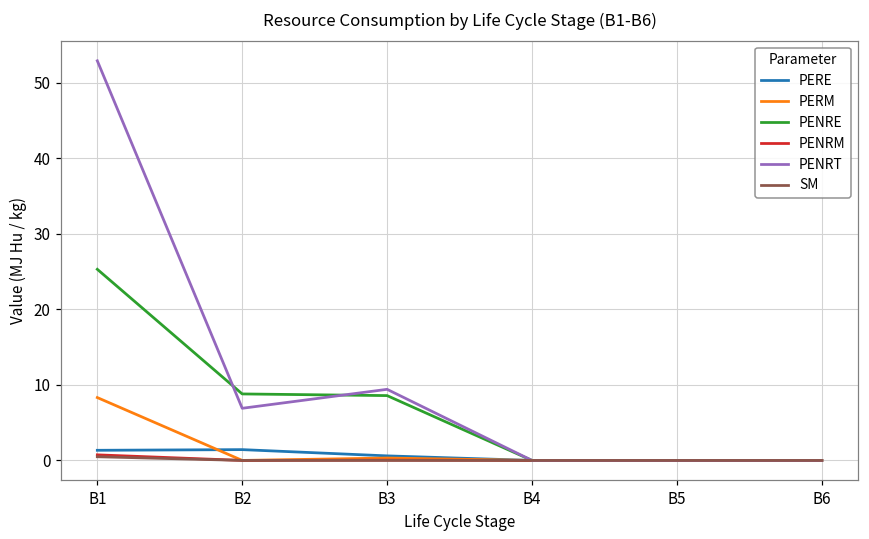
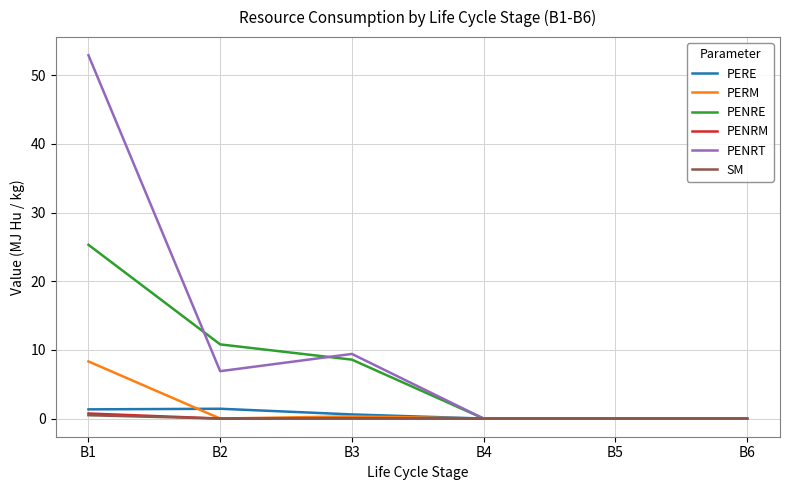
  {
    "PERE": {
      "B1": 1,
      "B2": 1
    },
    "PERM": {
      "B1": 8
    },
    "PENRE": {
      "B1": 25,
-     "B2": 9,
+     "B2": 11,
      "B3": 9
    },
    "PENRT": {
      "B1": 53,
      "B2": 7,
      "B3": 9
    }
  }
